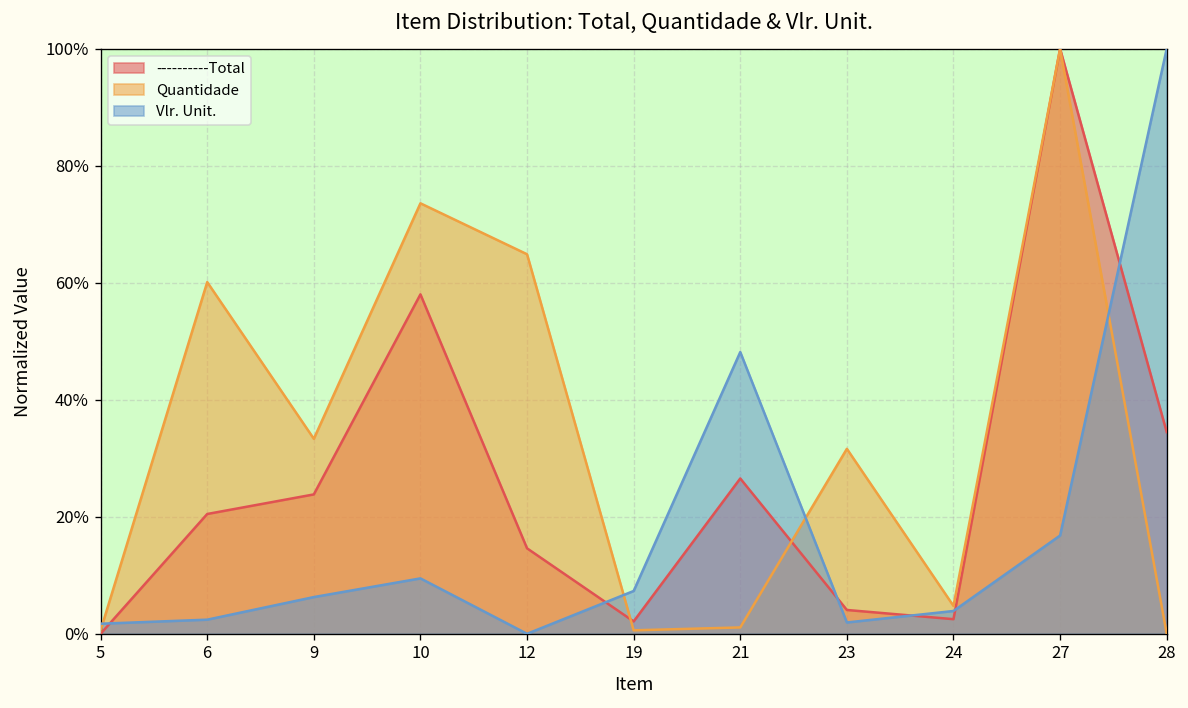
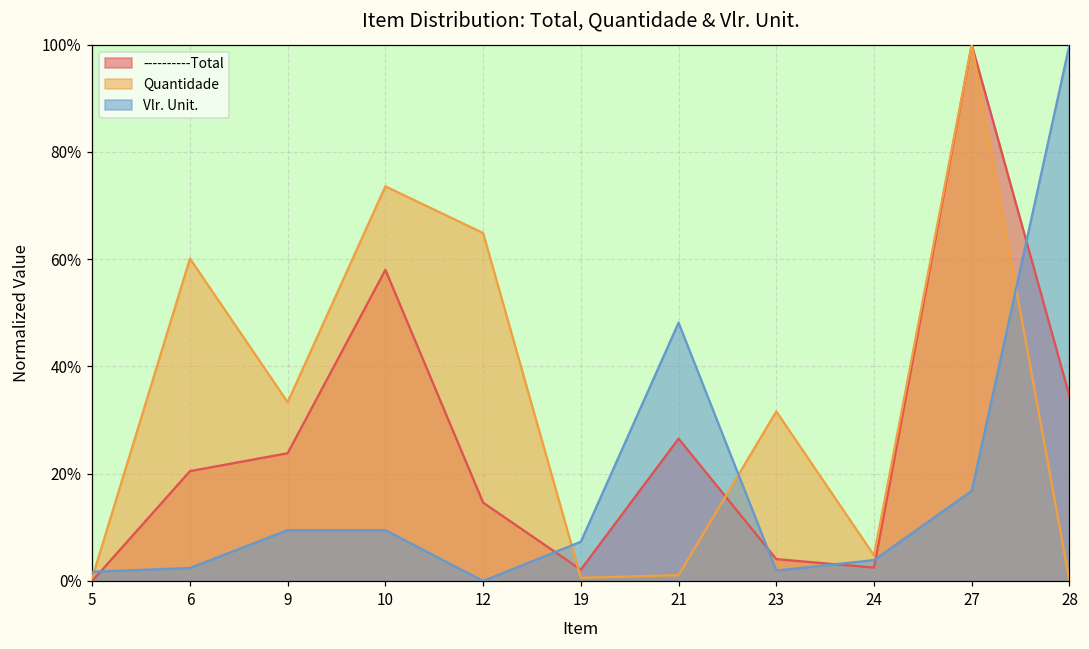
  {
    "----------Total": {
      "5": "0%",
      "6": "20%",
      "9": "24%",
      "10": "58%",
      "12": "15%",
      "19": "2%",
      "21": "27%",
      "23": "4%",
      "24": "2%",
      "28": "34%"
    },
    "Quantidade": {
      "5": "1%",
      "6": "60%",
      "9": "33%",
      "10": "74%",
      "12": "65%",
      "19": "1%",
      "21": "1%",
      "23": "32%",
      "24": "5%",
      "28": "0%"
    },
    "Vlr. Unit.": {
      "5": "2%",
      "6": "2%",
-     "9": "6%",
+     "9": "9%",
      "10": "9%",
      "12": "0%",
      "19": "7%",
      "21": "48%",
      "23": "2%",
      "24": "4%",
      "27": "17%",
      "28": "100%"
    }
  }
